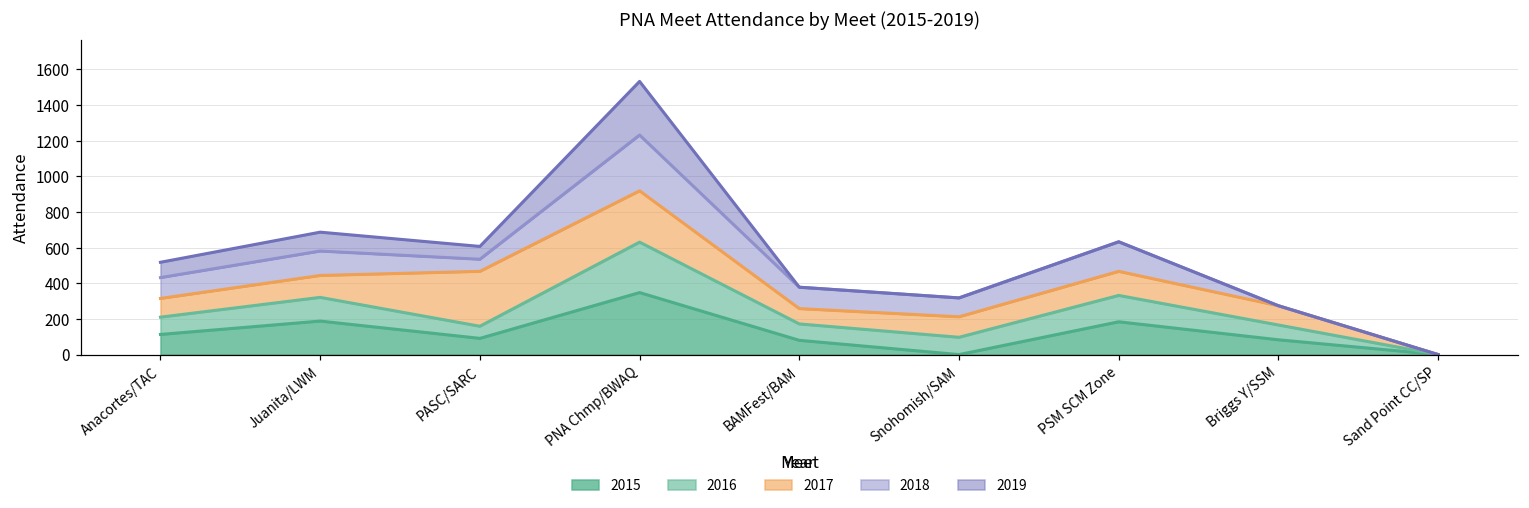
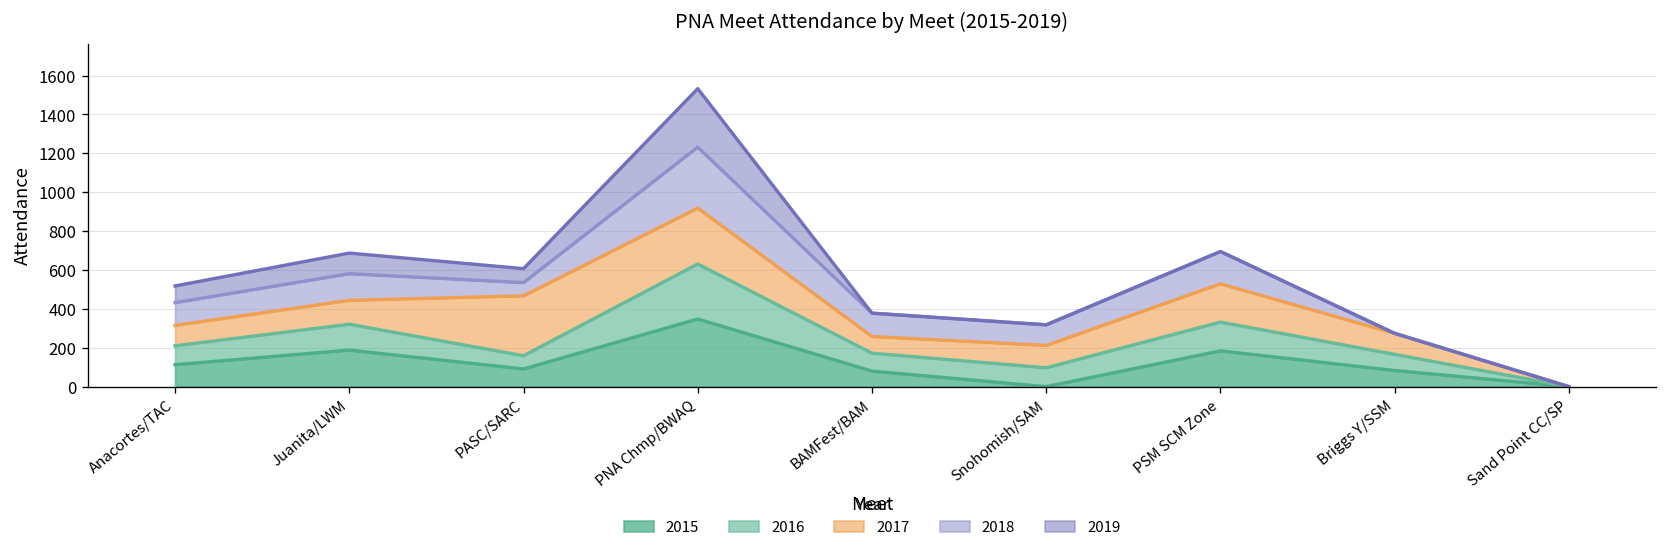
  {
    "2017": {
      "Anacortes/TAC": 110,
      "Juanita/LWM": 120,
      "PASC/SARC": 310,
      "PNA Chmp/BWAQ": 290,
      "BAMFest/BAM": 90,
      "Snohomish/SAM": 120,
-     "PSM SCM Zone": 140
+     "PSM SCM Zone": 200
    }
  }
